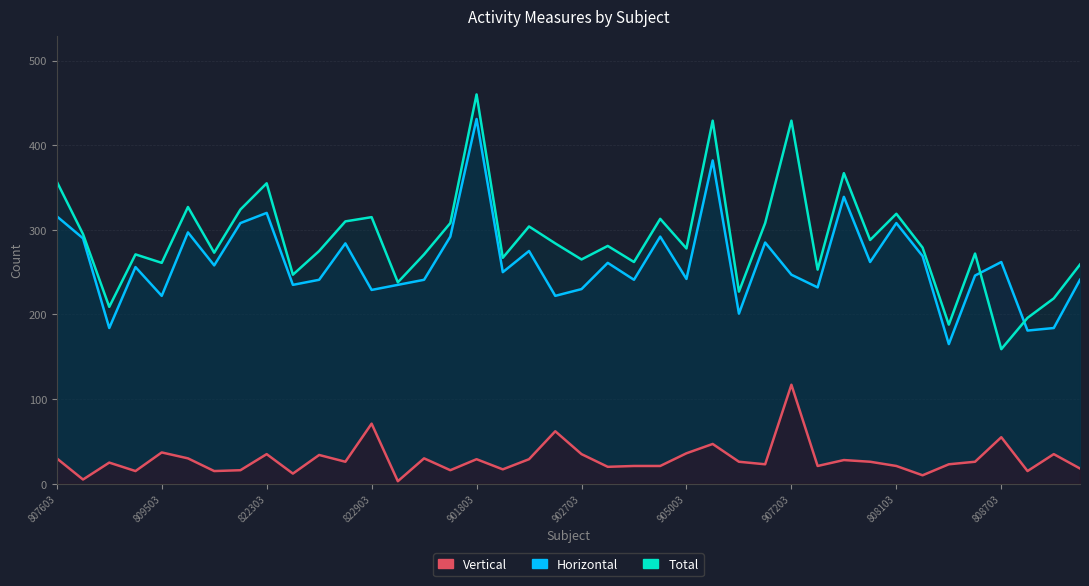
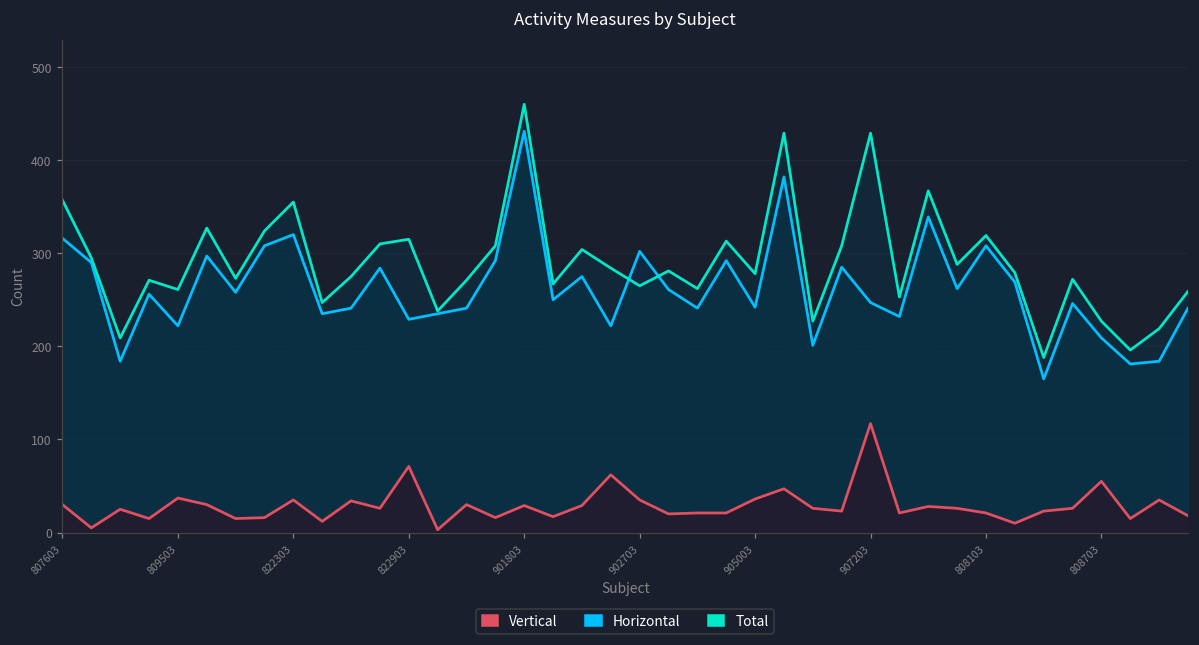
  {
    "Horizontal": {
      "807603": 320,
      "809503": 220,
      "822303": 320,
      "822903": 230,
      "901803": 430,
-     "902703": 230,
+     "902703": 300,
      "905003": 240,
      "907203": 250,
      "808103": 310,
-     "808703": 260
+     "808703": 210
    },
    "Total": {
      "807603": 360,
      "809503": 260,
      "822303": 360,
      "822903": 320,
      "901803": 460,
      "902703": 270,
      "905003": 280,
      "907203": 430,
      "808103": 320,
-     "808703": 160
+     "808703": 230
    },
    "Vertical": {
      "807603": 30,
      "809503": 40,
      "822303": 40,
      "822903": 70,
      "901803": 30,
      "902703": 40,
      "905003": 40,
      "907203": 120,
      "808103": 20,
      "808703": 60
    }
  }
